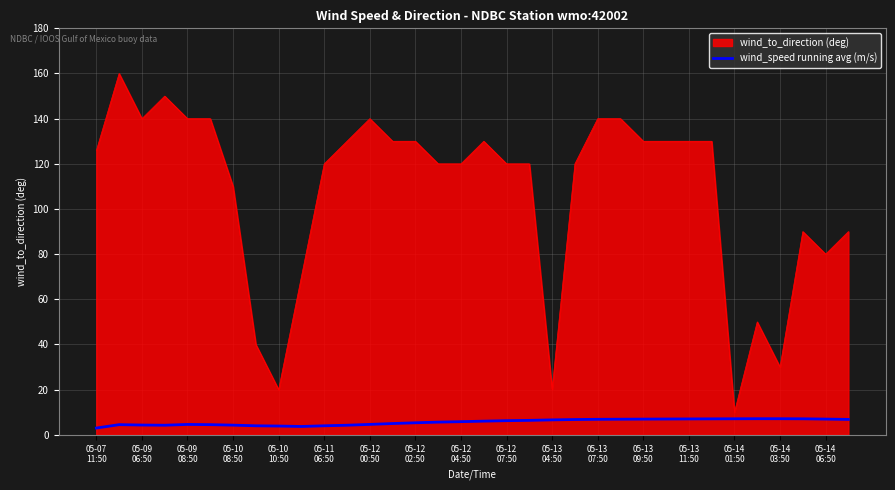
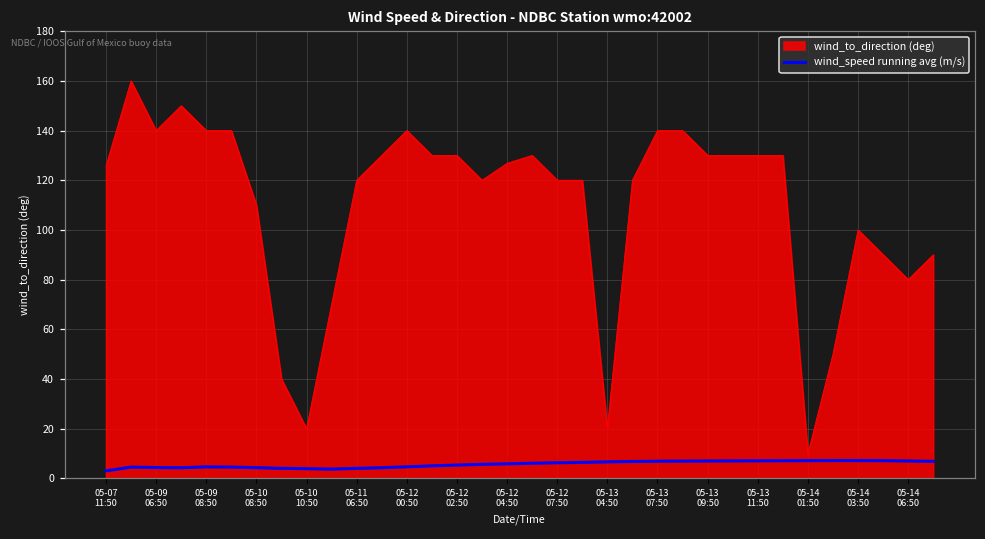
  {
    "wind_to_direction (deg)": {
      "05-07 11:50": 126,
      "05-09 06:50": 140,
      "05-09 08:50": 140,
      "05-10 08:50": 110,
      "05-10 10:50": 20,
      "05-11 06:50": 120,
      "05-12 00:50": 140,
      "05-12 02:50": 130,
-     "05-12 04:50": 120,
+     "05-12 04:50": 127,
      "05-12 07:50": 120,
      "05-13 04:50": 20,
      "05-13 07:50": 140,
      "05-13 09:50": 130,
      "05-13 11:50": 130,
      "05-14 01:50": 10,
-     "05-14 03:50": 30,
+     "05-14 03:50": 100,
      "05-14 06:50": 80
    },
    "wind_speed running avg (m/s)": {
      "05-07 11:50": 3,
      "05-09 06:50": 4,
      "05-09 08:50": 5,
      "05-10 08:50": 4,
      "05-10 10:50": 4,
      "05-11 06:50": 4,
      "05-12 00:50": 5,
      "05-12 02:50": 5,
      "05-12 04:50": 6,
      "05-12 07:50": 6,
      "05-13 04:50": 7,
      "05-13 07:50": 7,
      "05-13 09:50": 7,
      "05-13 11:50": 7,
      "05-14 01:50": 7,
      "05-14 03:50": 7,
      "05-14 06:50": 7
    }
  }
